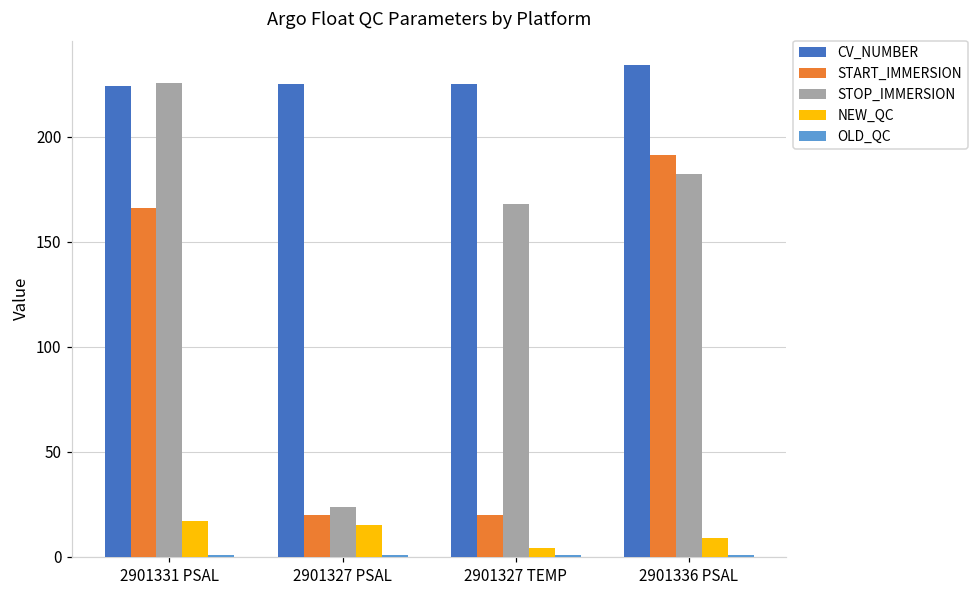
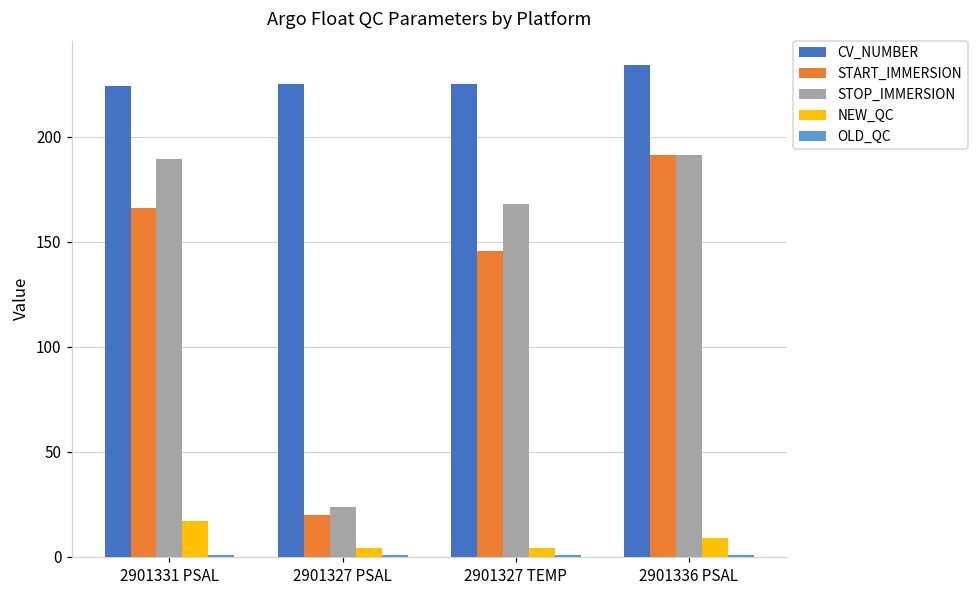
  {
    "START_IMMERSION": {
      "2901331 PSAL": 166,
      "2901327 PSAL": 20,
-     "2901327 TEMP": 20,
+     "2901327 TEMP": 146,
      "2901336 PSAL": 191
    },
    "STOP_IMMERSION": {
-     "2901331 PSAL": 226,
+     "2901331 PSAL": 189,
      "2901327 PSAL": 24,
      "2901327 TEMP": 168,
-     "2901336 PSAL": 182
+     "2901336 PSAL": 191
    },
    "NEW_QC": {
      "2901331 PSAL": 17,
-     "2901327 PSAL": 15,
+     "2901327 PSAL": 4,
      "2901327 TEMP": 4,
      "2901336 PSAL": 9
    }
  }
